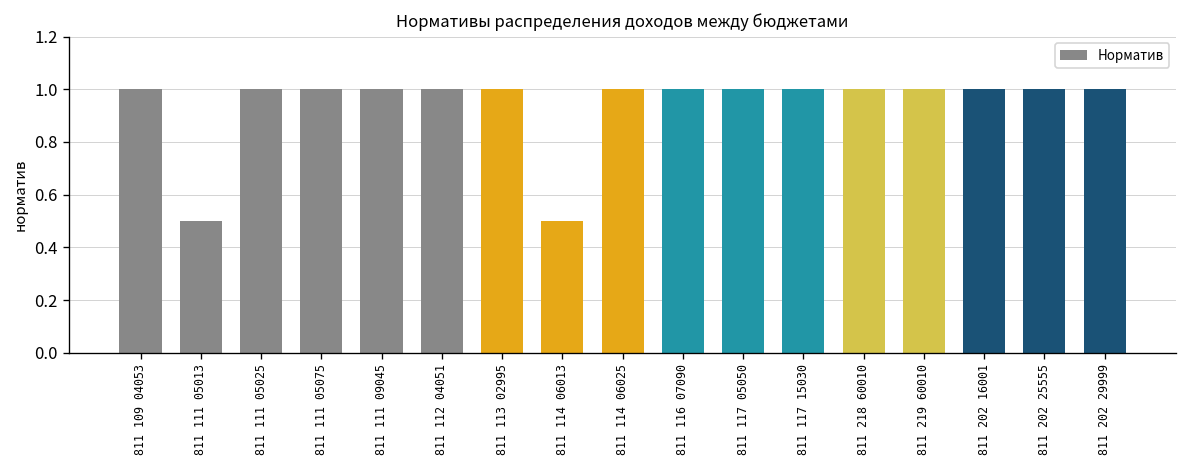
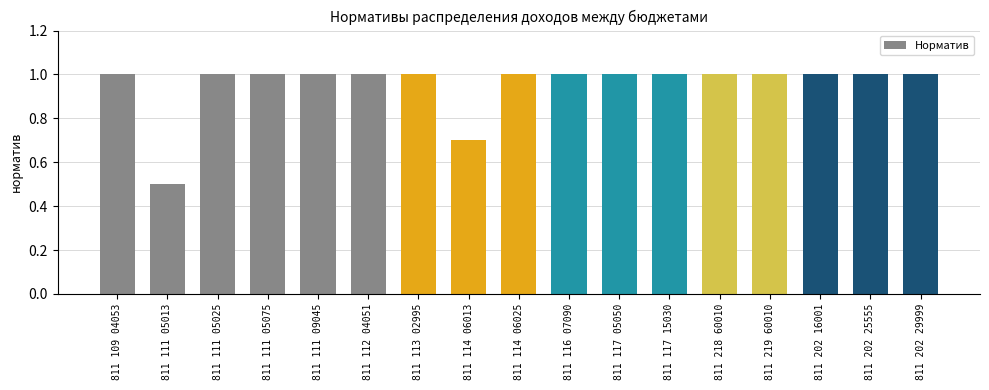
  {
    "811 109 04053": 1.0,
    "811 111 05013": 0.5,
    "811 111 05025": 1.0,
    "811 111 05075": 1.0,
    "811 111 09045": 1.0,
    "811 112 04051": 1.0,
    "811 113 02995": 1.0,
-   "811 114 06013": 0.5,
+   "811 114 06013": 0.7,
    "811 114 06025": 1.0,
    "811 116 07090": 1.0,
    "811 117 05050": 1.0,
    "811 117 15030": 1.0,
    "811 218 60010": 1.0,
    "811 219 60010": 1.0,
    "811 202 16001": 1.0,
    "811 202 25555": 1.0,
    "811 202 29999": 1.0
  }
